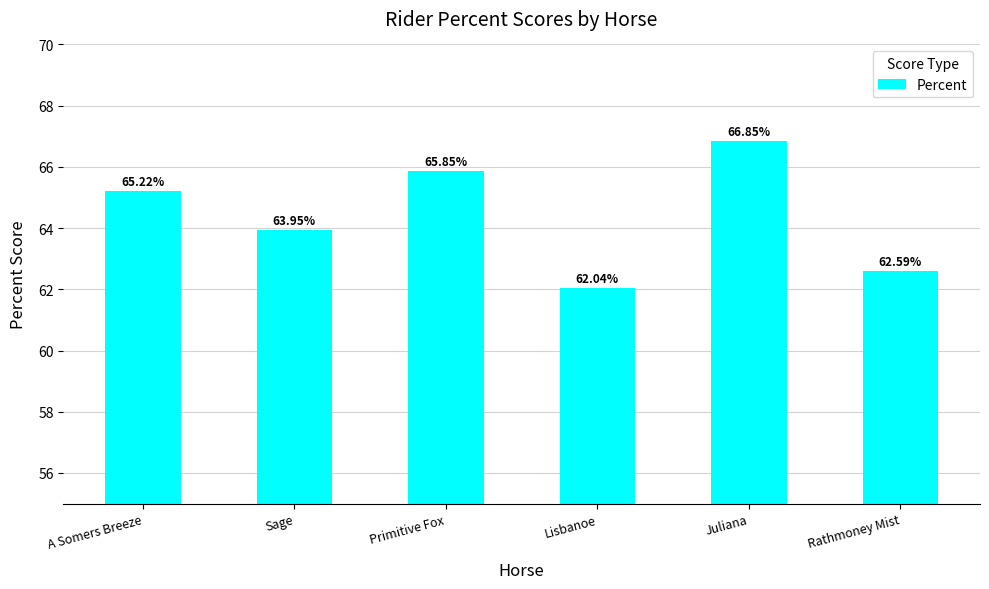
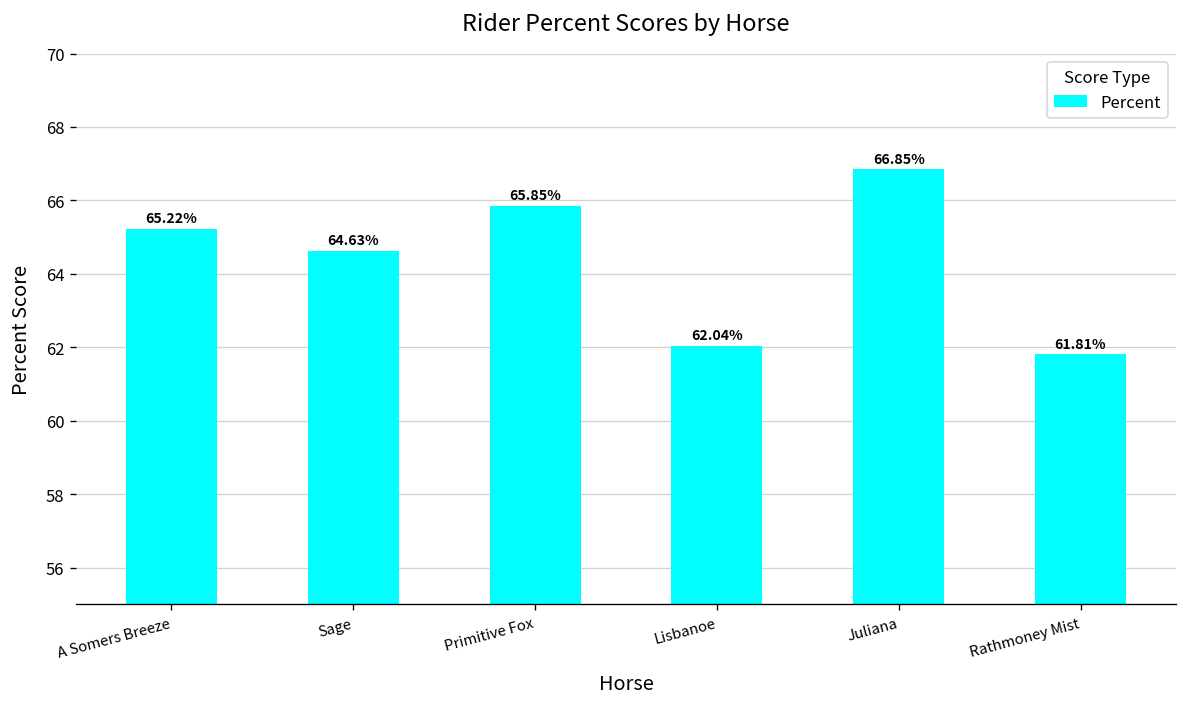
  {
    "A Somers Breeze": "65.22%",
-   "Sage": "63.95%",
+   "Sage": "64.63%",
    "Primitive Fox": "65.85%",
    "Lisbanoe": "62.04%",
    "Juliana": "66.85%",
-   "Rathmoney Mist": "62.59%"
+   "Rathmoney Mist": "61.81%"
  }
